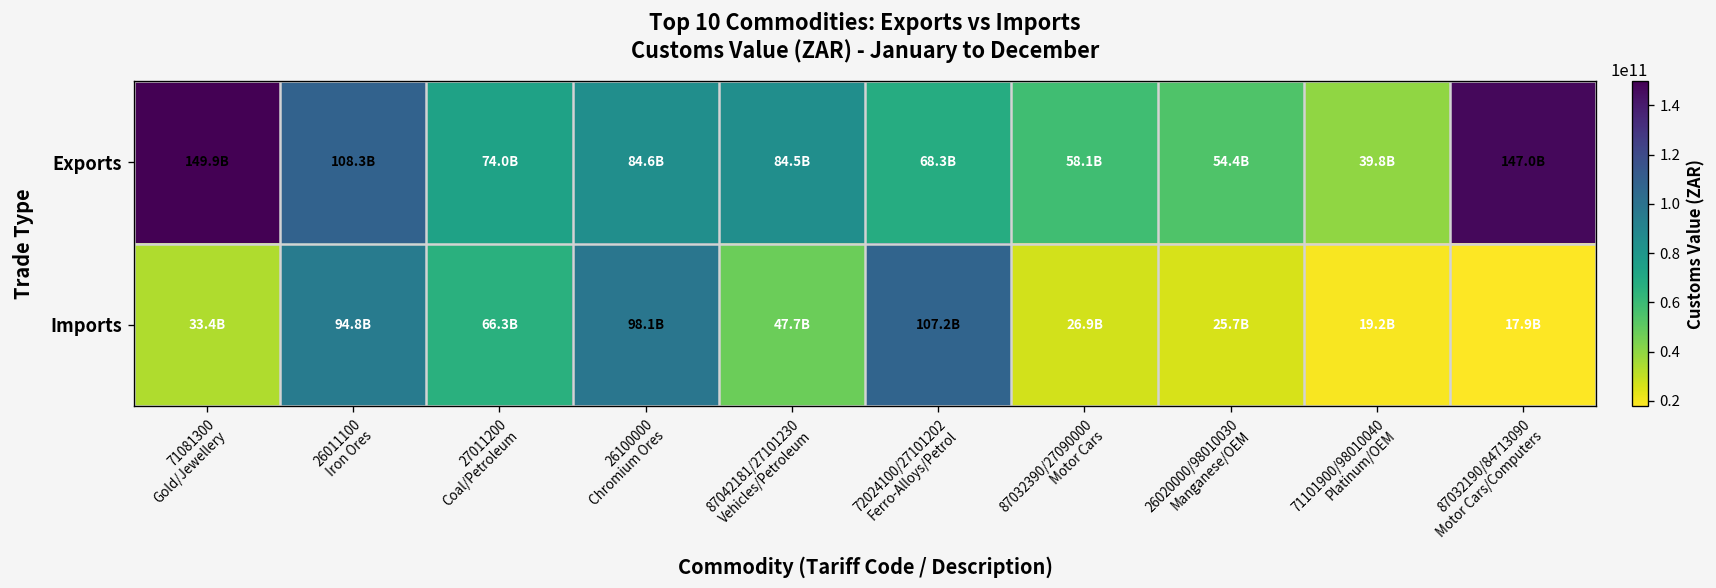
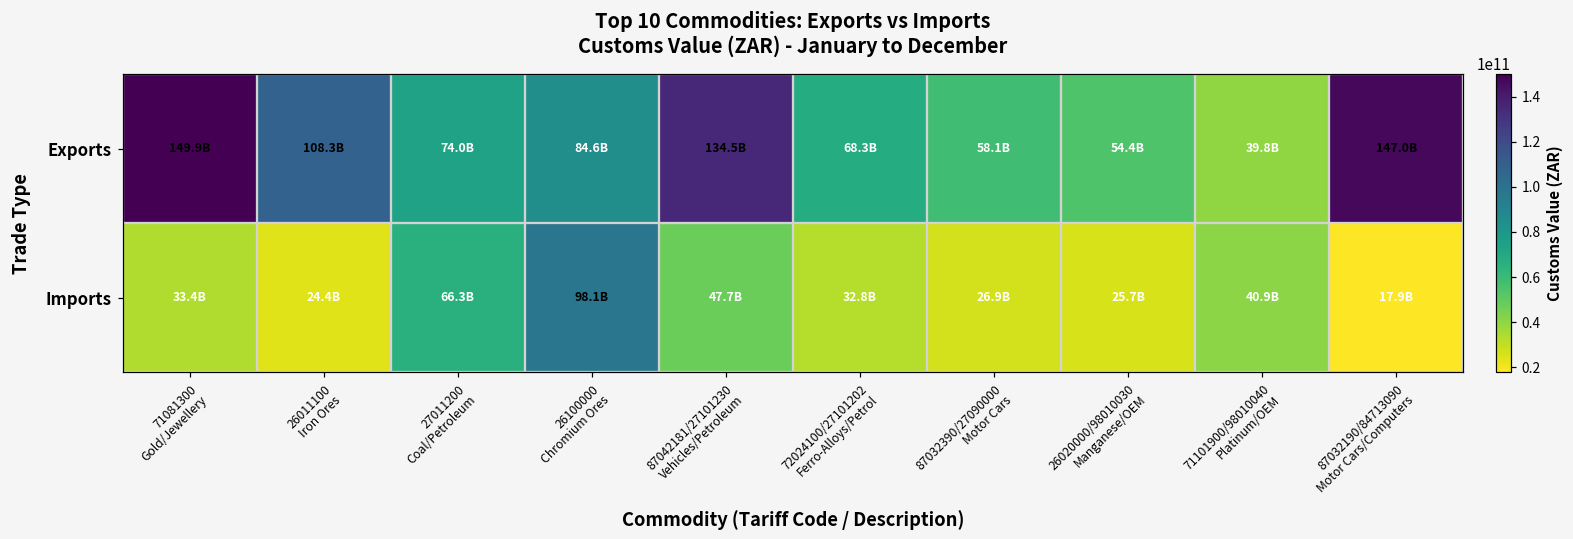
  {
    "Exports": {
      "71081300 Gold/Jewellery": "149.9B",
      "26011100 Iron Ores": "108.3B",
      "27011200 Coal/Petroleum": "74.0B",
      "26100000 Chromium Ores": "84.6B",
-     "87042181/27101230 Vehicles/Petroleum": "84.5B",
+     "87042181/27101230 Vehicles/Petroleum": "134.5B",
      "72024100/27101202 Ferro-Alloys/Petrol": "68.3B",
      "87032390/27090000 Motor Cars": "58.1B",
      "26020000/98010030 Manganese/OEM": "54.4B",
      "71101900/98010040 Platinum/OEM": "39.8B",
      "87032190/84713090 Motor Cars/Computers": "147.0B"
    },
    "Imports": {
      "71081300 Gold/Jewellery": "33.4B",
-     "26011100 Iron Ores": "94.8B",
+     "26011100 Iron Ores": "24.4B",
      "27011200 Coal/Petroleum": "66.3B",
      "26100000 Chromium Ores": "98.1B",
      "87042181/27101230 Vehicles/Petroleum": "47.7B",
-     "72024100/27101202 Ferro-Alloys/Petrol": "107.2B",
+     "72024100/27101202 Ferro-Alloys/Petrol": "32.8B",
      "87032390/27090000 Motor Cars": "26.9B",
      "26020000/98010030 Manganese/OEM": "25.7B",
-     "71101900/98010040 Platinum/OEM": "19.2B",
+     "71101900/98010040 Platinum/OEM": "40.9B",
      "87032190/84713090 Motor Cars/Computers": "17.9B"
    }
  }
